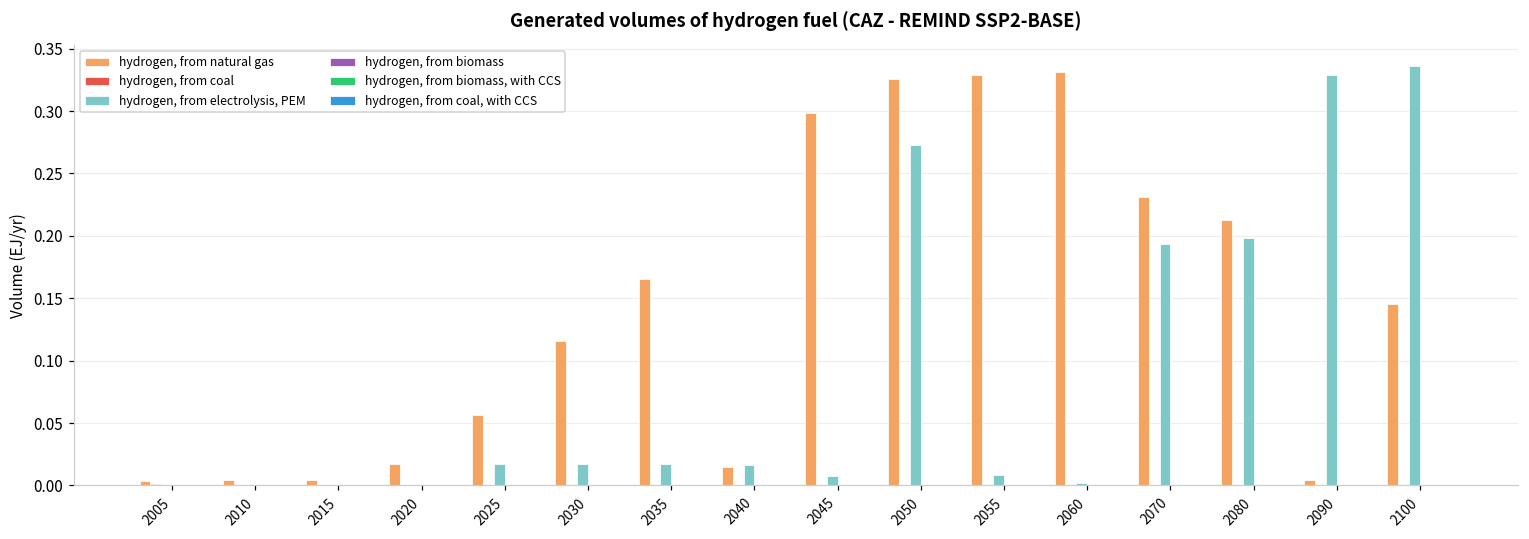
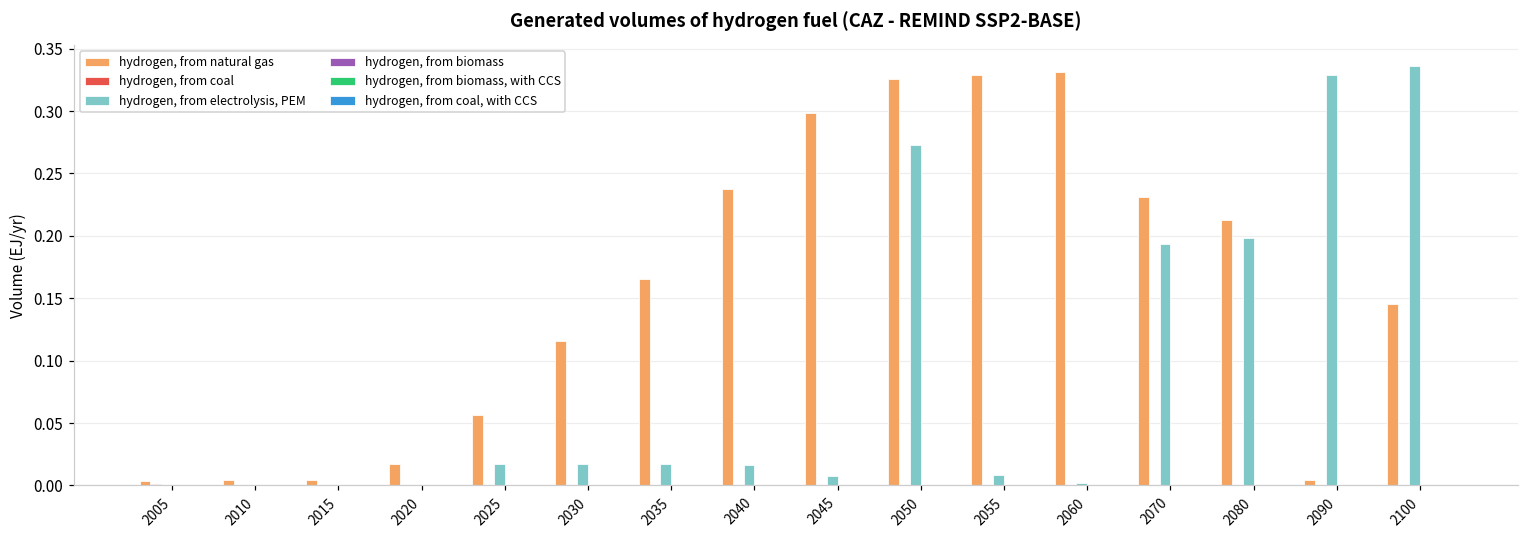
  {
    "hydrogen, from natural gas": {
      "2005": 0.003,
      "2010": 0.005,
      "2015": 0.005,
      "2020": 0.017,
      "2025": 0.056,
      "2030": 0.116,
      "2035": 0.166,
-     "2040": 0.015,
+     "2040": 0.238,
      "2045": 0.298,
      "2050": 0.326,
      "2055": 0.329,
      "2060": 0.331,
      "2070": 0.231,
      "2080": 0.213,
      "2090": 0.004,
      "2100": 0.145
    },
    "hydrogen, from coal": {
      "2080": 0.000,
      "2090": 0.000,
      "2100": 0.000
    },
    "hydrogen, from electrolysis, PEM": {
      "2005": 0.000,
      "2010": 0.000,
      "2015": 0.000,
      "2020": 0.000,
      "2025": 0.017,
      "2030": 0.017,
      "2035": 0.017,
      "2040": 0.016,
      "2045": 0.007,
      "2050": 0.273,
      "2055": 0.009,
      "2070": 0.194,
      "2080": 0.198,
      "2090": 0.329,
      "2100": 0.336
    },
    "hydrogen, from biomass": {
      "2005": 0.000,
      "2010": 0.000,
      "2015": 0.000,
      "2020": 0.000
    },
    "hydrogen, from biomass, with CCS": {
      "2005": 0.000,
      "2010": 0.000,
      "2015": 0.000,
      "2020": 0.000,
      "2025": 0.000,
      "2030": 0.000,
      "2035": 0.000,
      "2040": 0.000,
      "2045": 0.000,
      "2050": 0.000,
      "2055": 0.000,
      "2060": 0.000,
      "2070": 0.000,
      "2080": 0.000,
      "2090": 0.000,
      "2100": 0.000
    },
    "hydrogen, from coal, with CCS": {
      "2005": 0.000,
      "2010": 0.000,
      "2015": 0.000,
      "2020": 0.000,
      "2025": 0.000,
      "2030": 0.000,
      "2035": 0.000,
      "2040": 0.000,
      "2045": 0.000,
      "2050": 0.000,
      "2055": 0.000,
      "2060": 0.000,
      "2070": 0.000,
      "2080": 0.000,
      "2090": 0.000,
      "2100": 0.000
    }
  }
